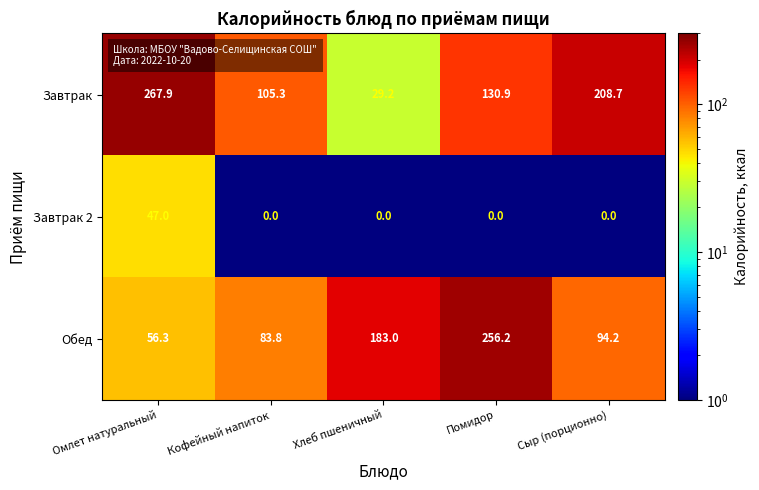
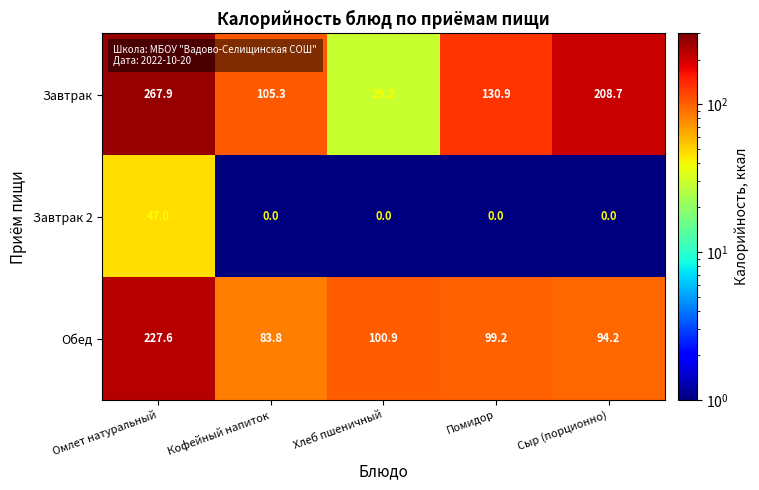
  {
    "Завтрак": {
      "Омлет натуральный": 267.9,
      "Кофейный напиток": 105.3,
      "Хлеб пшеничный": 29.2,
      "Помидор": 130.9,
      "Сыр (порционно)": 208.7
    },
    "Завтрак 2": {
      "Кофейный напиток": 0.0,
      "Хлеб пшеничный": 0.0,
      "Помидор": 0.0,
      "Сыр (порционно)": 0.0
    },
    "Обед": {
-     "Омлет натуральный": 56.3,
+     "Омлет натуральный": 227.6,
      "Кофейный напиток": 83.8,
-     "Хлеб пшеничный": 183.0,
-     "Помидор": 256.2,
+     "Хлеб пшеничный": 100.9,
+     "Помидор": 99.2,
      "Сыр (порционно)": 94.2
    }
  }
